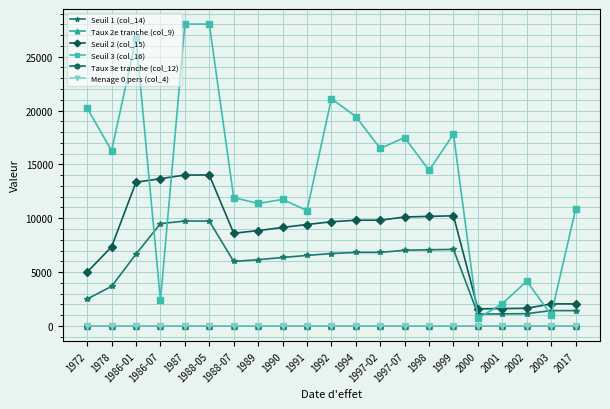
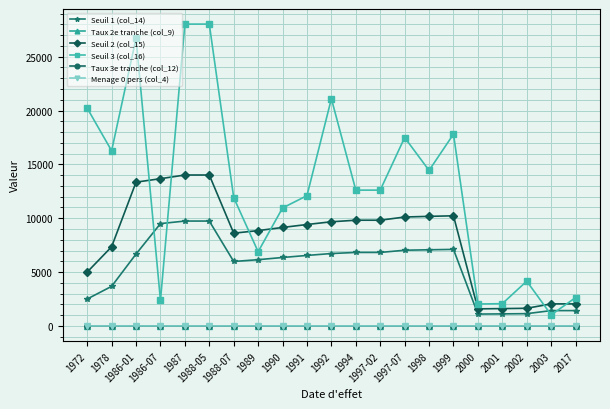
  {
    "Menage 0 pers (col_4)": {
      "1972": 0,
      "1978": 0,
      "1986-01": 0,
      "1986-07": 0,
      "1987": 0,
      "1988-05": 0,
      "1988-07": 0,
      "1989": 0,
      "1990": 0,
      "1991": 0,
      "1992": 0,
      "1994": 0,
      "1997-02": 0,
      "1997-07": 0,
      "1998": 0,
      "1999": 0,
      "2000": 0,
      "2001": 0,
      "2002": 0,
      "2003": 0,
      "2017": 0
    },
    "Seuil 3 (col_16)": {
      "1972": 20200,
      "1978": 16300,
      "1986-07": 2400,
      "1987": 28000,
      "1988-05": 28000,
      "1988-07": 11900,
-     "1989": 11400,
-     "1990": 11700,
-     "1991": 10700,
+     "1989": 6900,
+     "1990": 11000,
+     "1991": 12100,
      "1992": 21100,
-     "1994": 19400,
-     "1997-02": 16500,
+     "1994": 12600,
+     "1997-02": 12600,
      "1997-07": 17500,
      "1998": 14400,
      "1999": 17800,
-     "2000": 700,
+     "2000": 2000,
      "2001": 2100,
      "2002": 4200,
      "2003": 1000,
-     "2017": 10800
+     "2017": 2600
    }
  }
